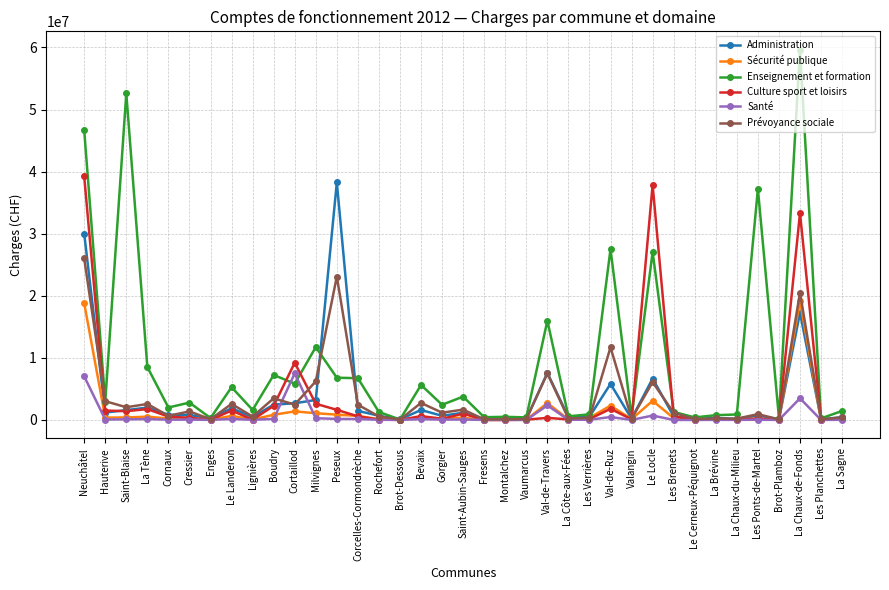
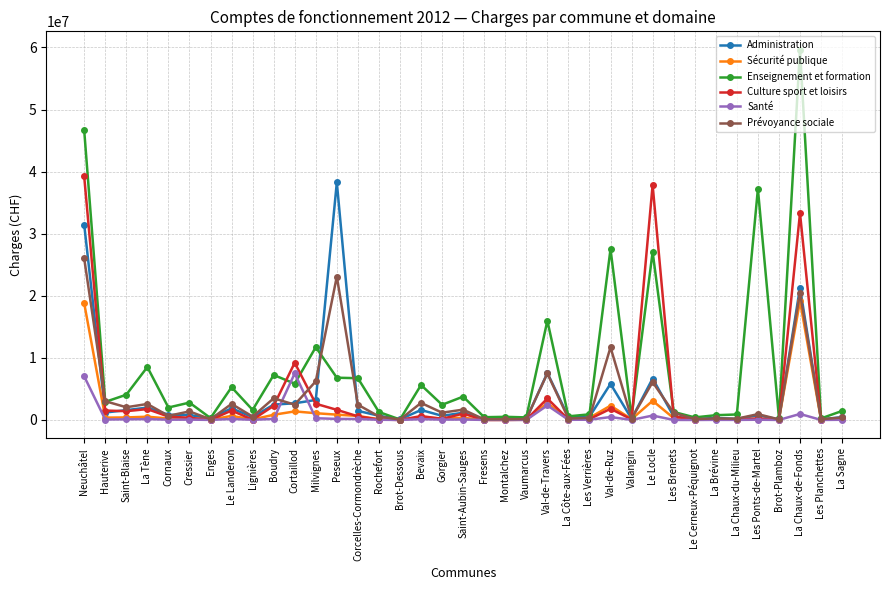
  {
    "Administration": {
-     "Neuchâtel": 30000000,
+     "Neuchâtel": 31000000,
      "Cressier": 1000000,
      "Milvignes": 3000000,
      "Peseux": 38000000,
      "Corcelles-Cormondrèche": 1000000,
      "Bevaix": 2000000,
      "Gorgier": 1000000,
      "Val-de-Ruz": 6000000,
      "Le Locle": 7000000,
-     "La Chaux-de-Fonds": 17000000
+     "La Chaux-de-Fonds": 21000000
    },
    "Sécurité publique": {
      "Neuchâtel": 19000000,
      "Le Landeron": 1000000,
      "Boudry": 1000000,
      "Cortaillod": 1000000,
      "Milvignes": 1000000,
      "Peseux": 1000000,
      "Val-de-Ruz": 2000000,
      "Le Locle": 3000000,
      "La Chaux-de-Fonds": 19000000
    },
    "Enseignement et formation": {
      "Neuchâtel": 47000000,
-     "Saint-Blaise": 53000000,
+     "Saint-Blaise": 4000000,
      "La Tène": 9000000,
      "Cornaux": 2000000,
      "Cressier": 3000000,
      "Le Landeron": 5000000,
      "Lignières": 2000000,
      "Boudry": 7000000,
      "Cortaillod": 6000000,
      "Milvignes": 12000000,
      "Peseux": 7000000,
      "Corcelles-Cormondrèche": 7000000,
      "Rochefort": 1000000,
      "Bevaix": 6000000,
      "Gorgier": 2000000,
      "Saint-Aubin-Sauges": 4000000,
      "Val-de-Travers": 16000000,
      "Val-de-Ruz": 28000000,
      "Le Locle": 27000000,
      "La Brévine": 1000000,
      "La Chaux-du-Milieu": 1000000,
      "Les Ponts-de-Martel": 37000000,
      "La Sagne": 1000000
    },
    "Culture sport et loisirs": {
      "Neuchâtel": 39000000,
      "Cortaillod": 9000000,
      "Milvignes": 3000000,
      "Peseux": 2000000,
-     "Val-de-Travers": 0,
+     "Val-de-Travers": 3000000,
      "Val-de-Ruz": 2000000,
      "Le Locle": 38000000,
      "La Chaux-de-Fonds": 33000000
    },
    "Santé": {
      "Neuchâtel": 7000000,
      "Le Landeron": 0,
      "Boudry": 0,
      "Cortaillod": 8000000,
      "Milvignes": 0,
      "Peseux": 0,
      "Corcelles-Cormondrèche": 0,
      "Val-de-Ruz": 0,
      "Le Locle": 1000000,
-     "La Chaux-de-Fonds": 3000000
+     "La Chaux-de-Fonds": 1000000
    },
    "Prévoyance sociale": {
      "Neuchâtel": 26000000,
      "Saint-Blaise": 2000000,
      "La Tène": 3000000,
      "Cressier": 1000000,
      "Le Landeron": 3000000,
      "Boudry": 3000000,
      "Milvignes": 6000000,
      "Peseux": 23000000,
      "Corcelles-Cormondrèche": 2000000,
      "Bevaix": 3000000,
      "Gorgier": 1000000,
      "Saint-Aubin-Sauges": 2000000,
      "Val-de-Ruz": 12000000,
      "Le Locle": 6000000,
      "La Chaux-de-Fonds": 21000000
    }
  }
